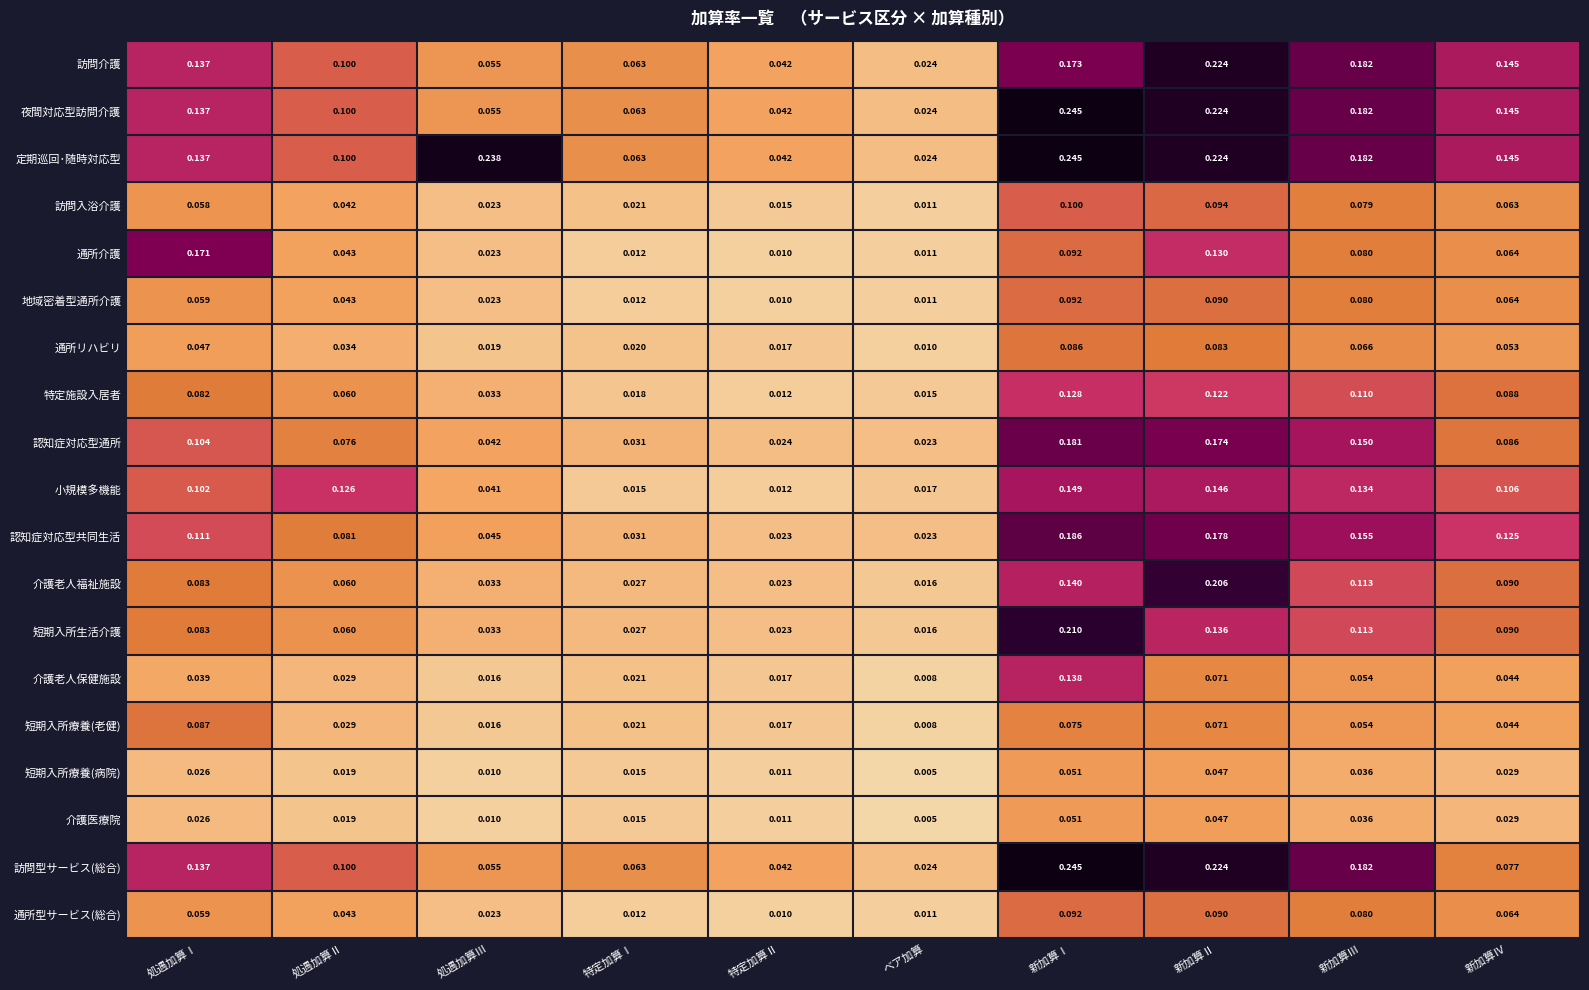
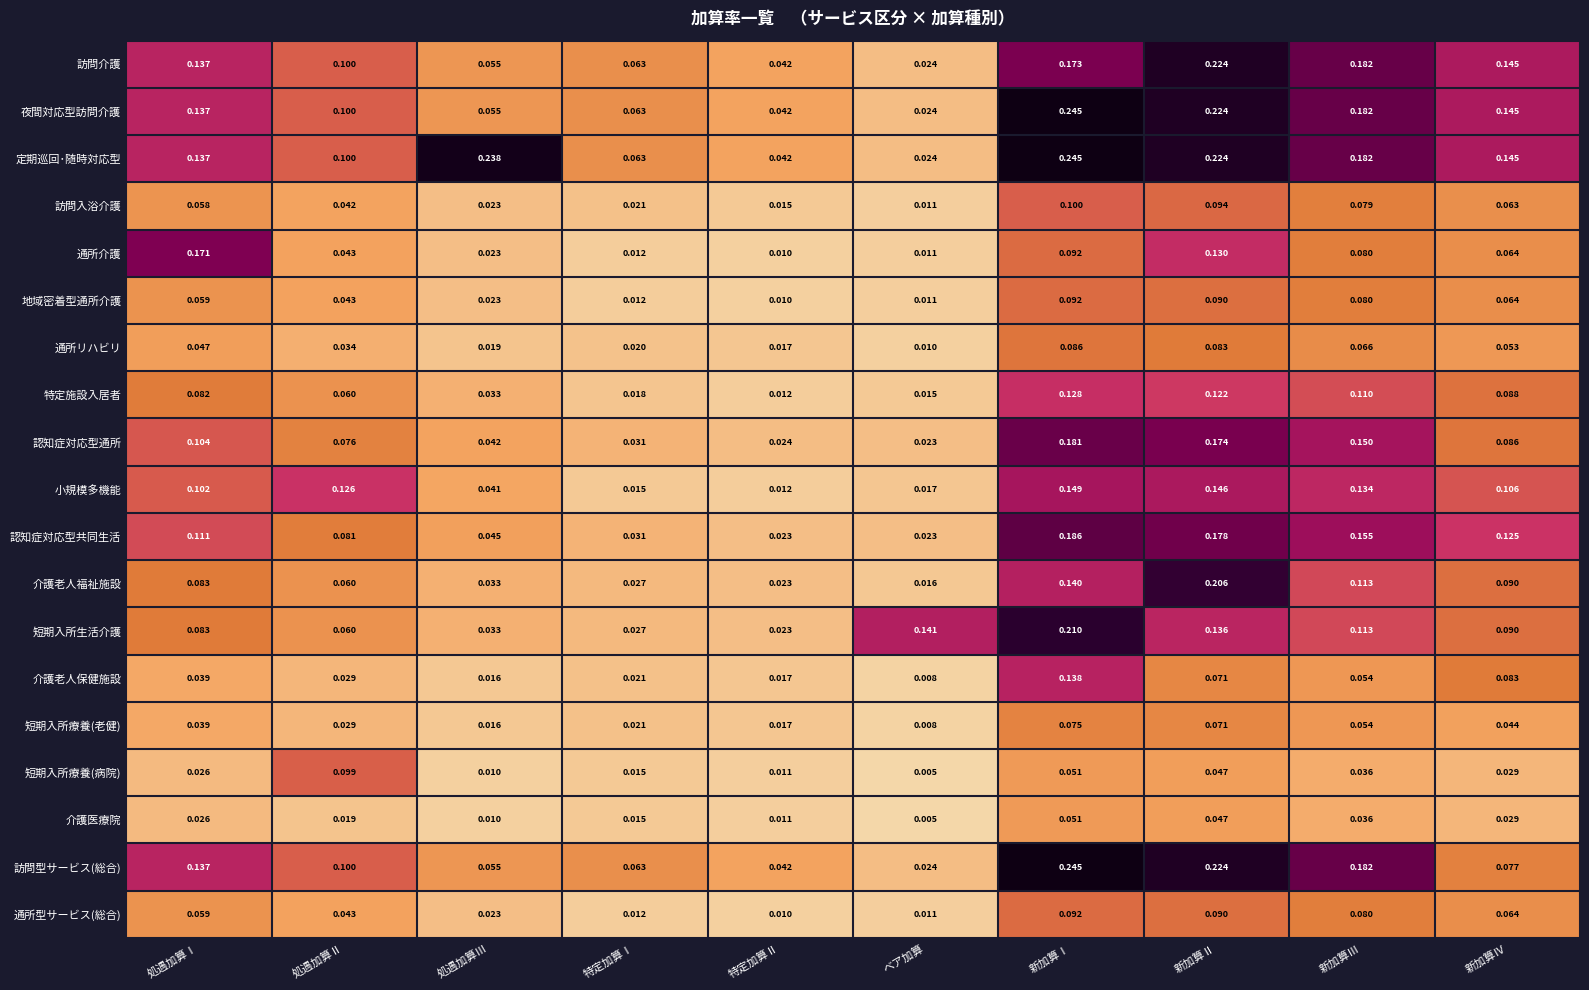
  {
    "訪問介護": {
      "処遇加算Ⅰ": 0.137,
      "処遇加算Ⅱ": 0.100,
      "処遇加算Ⅲ": 0.055,
      "特定加算Ⅰ": 0.063,
      "特定加算Ⅱ": 0.042,
      "ベア加算": 0.024,
      "新加算Ⅰ": 0.173,
      "新加算Ⅱ": 0.224,
      "新加算Ⅲ": 0.182,
      "新加算Ⅳ": 0.145
    },
    "夜間対応型訪問介護": {
      "処遇加算Ⅰ": 0.137,
      "処遇加算Ⅱ": 0.100,
      "処遇加算Ⅲ": 0.055,
      "特定加算Ⅰ": 0.063,
      "特定加算Ⅱ": 0.042,
      "ベア加算": 0.024,
      "新加算Ⅰ": 0.245,
      "新加算Ⅱ": 0.224,
      "新加算Ⅲ": 0.182,
      "新加算Ⅳ": 0.145
    },
    "定期巡回･随時対応型": {
      "処遇加算Ⅰ": 0.137,
      "処遇加算Ⅱ": 0.100,
      "処遇加算Ⅲ": 0.238,
      "特定加算Ⅰ": 0.063,
      "特定加算Ⅱ": 0.042,
      "ベア加算": 0.024,
      "新加算Ⅰ": 0.245,
      "新加算Ⅱ": 0.224,
      "新加算Ⅲ": 0.182,
      "新加算Ⅳ": 0.145
    },
    "訪問入浴介護": {
      "処遇加算Ⅰ": 0.058,
      "処遇加算Ⅱ": 0.042,
      "処遇加算Ⅲ": 0.023,
      "特定加算Ⅰ": 0.021,
      "特定加算Ⅱ": 0.015,
      "ベア加算": 0.011,
      "新加算Ⅰ": 0.100,
      "新加算Ⅱ": 0.094,
      "新加算Ⅲ": 0.079,
      "新加算Ⅳ": 0.063
    },
    "通所介護": {
      "処遇加算Ⅰ": 0.171,
      "処遇加算Ⅱ": 0.043,
      "処遇加算Ⅲ": 0.023,
      "特定加算Ⅰ": 0.012,
      "特定加算Ⅱ": 0.010,
      "ベア加算": 0.011,
      "新加算Ⅰ": 0.092,
      "新加算Ⅱ": 0.130,
      "新加算Ⅲ": 0.080,
      "新加算Ⅳ": 0.064
    },
    "地域密着型通所介護": {
      "処遇加算Ⅰ": 0.059,
      "処遇加算Ⅱ": 0.043,
      "処遇加算Ⅲ": 0.023,
      "特定加算Ⅰ": 0.012,
      "特定加算Ⅱ": 0.010,
      "ベア加算": 0.011,
      "新加算Ⅰ": 0.092,
      "新加算Ⅱ": 0.090,
      "新加算Ⅲ": 0.080,
      "新加算Ⅳ": 0.064
    },
    "通所リハビリ": {
      "処遇加算Ⅰ": 0.047,
      "処遇加算Ⅱ": 0.034,
      "処遇加算Ⅲ": 0.019,
      "特定加算Ⅰ": 0.020,
      "特定加算Ⅱ": 0.017,
      "ベア加算": 0.010,
      "新加算Ⅰ": 0.086,
      "新加算Ⅱ": 0.083,
      "新加算Ⅲ": 0.066,
      "新加算Ⅳ": 0.053
    },
    "特定施設入居者": {
      "処遇加算Ⅰ": 0.082,
      "処遇加算Ⅱ": 0.060,
      "処遇加算Ⅲ": 0.033,
      "特定加算Ⅰ": 0.018,
      "特定加算Ⅱ": 0.012,
      "ベア加算": 0.015,
      "新加算Ⅰ": 0.128,
      "新加算Ⅱ": 0.122,
      "新加算Ⅲ": 0.110,
      "新加算Ⅳ": 0.088
    },
    "認知症対応型通所": {
      "処遇加算Ⅰ": 0.104,
      "処遇加算Ⅱ": 0.076,
      "処遇加算Ⅲ": 0.042,
      "特定加算Ⅰ": 0.031,
      "特定加算Ⅱ": 0.024,
      "ベア加算": 0.023,
      "新加算Ⅰ": 0.181,
      "新加算Ⅱ": 0.174,
      "新加算Ⅲ": 0.150,
      "新加算Ⅳ": 0.086
    },
    "小規模多機能": {
      "処遇加算Ⅰ": 0.102,
      "処遇加算Ⅱ": 0.126,
      "処遇加算Ⅲ": 0.041,
      "特定加算Ⅰ": 0.015,
      "特定加算Ⅱ": 0.012,
      "ベア加算": 0.017,
      "新加算Ⅰ": 0.149,
      "新加算Ⅱ": 0.146,
      "新加算Ⅲ": 0.134,
      "新加算Ⅳ": 0.106
    },
    "認知症対応型共同生活": {
      "処遇加算Ⅰ": 0.111,
      "処遇加算Ⅱ": 0.081,
      "処遇加算Ⅲ": 0.045,
      "特定加算Ⅰ": 0.031,
      "特定加算Ⅱ": 0.023,
      "ベア加算": 0.023,
      "新加算Ⅰ": 0.186,
      "新加算Ⅱ": 0.178,
      "新加算Ⅲ": 0.155,
      "新加算Ⅳ": 0.125
    },
    "介護老人福祉施設": {
      "処遇加算Ⅰ": 0.083,
      "処遇加算Ⅱ": 0.060,
      "処遇加算Ⅲ": 0.033,
      "特定加算Ⅰ": 0.027,
      "特定加算Ⅱ": 0.023,
      "ベア加算": 0.016,
      "新加算Ⅰ": 0.140,
      "新加算Ⅱ": 0.206,
      "新加算Ⅲ": 0.113,
      "新加算Ⅳ": 0.090
    },
    "短期入所生活介護": {
      "処遇加算Ⅰ": 0.083,
      "処遇加算Ⅱ": 0.060,
      "処遇加算Ⅲ": 0.033,
      "特定加算Ⅰ": 0.027,
      "特定加算Ⅱ": 0.023,
-     "ベア加算": 0.016,
+     "ベア加算": 0.141,
      "新加算Ⅰ": 0.210,
      "新加算Ⅱ": 0.136,
      "新加算Ⅲ": 0.113,
      "新加算Ⅳ": 0.090
    },
    "介護老人保健施設": {
      "処遇加算Ⅰ": 0.039,
      "処遇加算Ⅱ": 0.029,
      "処遇加算Ⅲ": 0.016,
      "特定加算Ⅰ": 0.021,
      "特定加算Ⅱ": 0.017,
      "ベア加算": 0.008,
      "新加算Ⅰ": 0.138,
      "新加算Ⅱ": 0.071,
      "新加算Ⅲ": 0.054,
-     "新加算Ⅳ": 0.044
+     "新加算Ⅳ": 0.083
    },
    "短期入所療養(老健)": {
-     "処遇加算Ⅰ": 0.087,
+     "処遇加算Ⅰ": 0.039,
      "処遇加算Ⅱ": 0.029,
      "処遇加算Ⅲ": 0.016,
      "特定加算Ⅰ": 0.021,
      "特定加算Ⅱ": 0.017,
      "ベア加算": 0.008,
      "新加算Ⅰ": 0.075,
      "新加算Ⅱ": 0.071,
      "新加算Ⅲ": 0.054,
      "新加算Ⅳ": 0.044
    },
    "短期入所療養(病院)": {
      "処遇加算Ⅰ": 0.026,
-     "処遇加算Ⅱ": 0.019,
+     "処遇加算Ⅱ": 0.099,
      "処遇加算Ⅲ": 0.010,
      "特定加算Ⅰ": 0.015,
      "特定加算Ⅱ": 0.011,
      "ベア加算": 0.005,
      "新加算Ⅰ": 0.051,
      "新加算Ⅱ": 0.047,
      "新加算Ⅲ": 0.036,
      "新加算Ⅳ": 0.029
    },
    "介護医療院": {
      "処遇加算Ⅰ": 0.026,
      "処遇加算Ⅱ": 0.019,
      "処遇加算Ⅲ": 0.010,
      "特定加算Ⅰ": 0.015,
      "特定加算Ⅱ": 0.011,
      "ベア加算": 0.005,
      "新加算Ⅰ": 0.051,
      "新加算Ⅱ": 0.047,
      "新加算Ⅲ": 0.036,
      "新加算Ⅳ": 0.029
    },
    "訪問型サービス(総合)": {
      "処遇加算Ⅰ": 0.137,
      "処遇加算Ⅱ": 0.100,
      "処遇加算Ⅲ": 0.055,
      "特定加算Ⅰ": 0.063,
      "特定加算Ⅱ": 0.042,
      "ベア加算": 0.024,
      "新加算Ⅰ": 0.245,
      "新加算Ⅱ": 0.224,
      "新加算Ⅲ": 0.182,
      "新加算Ⅳ": 0.077
    },
    "通所型サービス(総合)": {
      "処遇加算Ⅰ": 0.059,
      "処遇加算Ⅱ": 0.043,
      "処遇加算Ⅲ": 0.023,
      "特定加算Ⅰ": 0.012,
      "特定加算Ⅱ": 0.010,
      "ベア加算": 0.011,
      "新加算Ⅰ": 0.092,
      "新加算Ⅱ": 0.090,
      "新加算Ⅲ": 0.080,
      "新加算Ⅳ": 0.064
    }
  }
